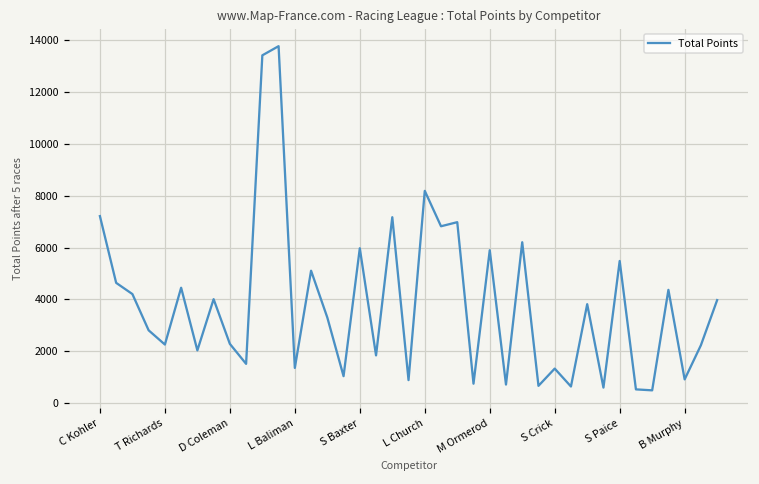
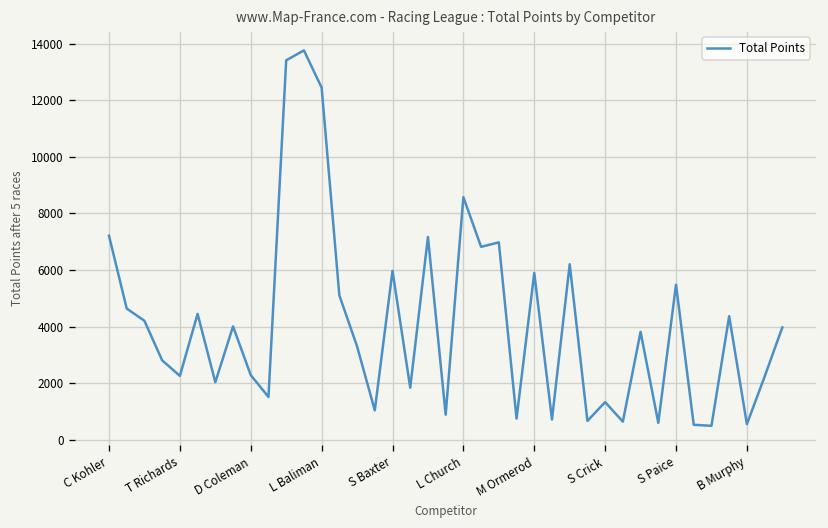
  {
    "C Kohler": 7200,
    "T Richards": 2300,
    "D Coleman": 2300,
-   "L Baliman": 1400,
+   "L Baliman": 12400,
    "S Baxter": 6000,
-   "L Church": 8200,
+   "L Church": 8600,
    "M Ormerod": 5900,
    "S Crick": 1300,
    "S Paice": 5500,
-   "B Murphy": 900
+   "B Murphy": 600
  }
